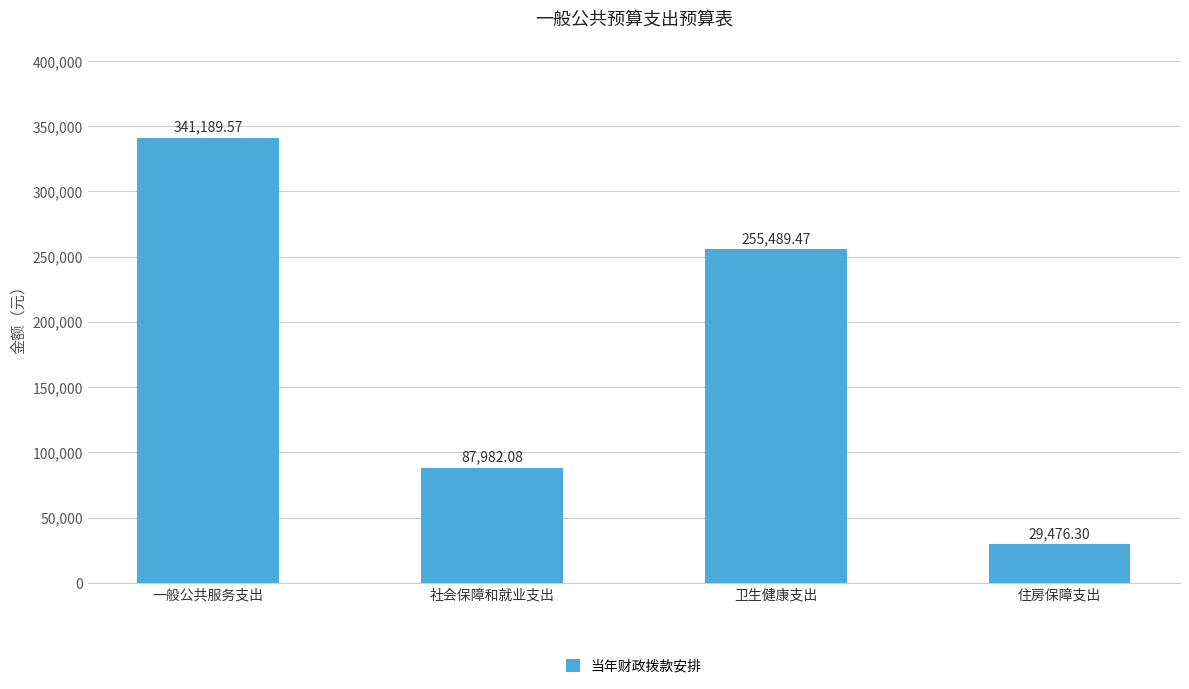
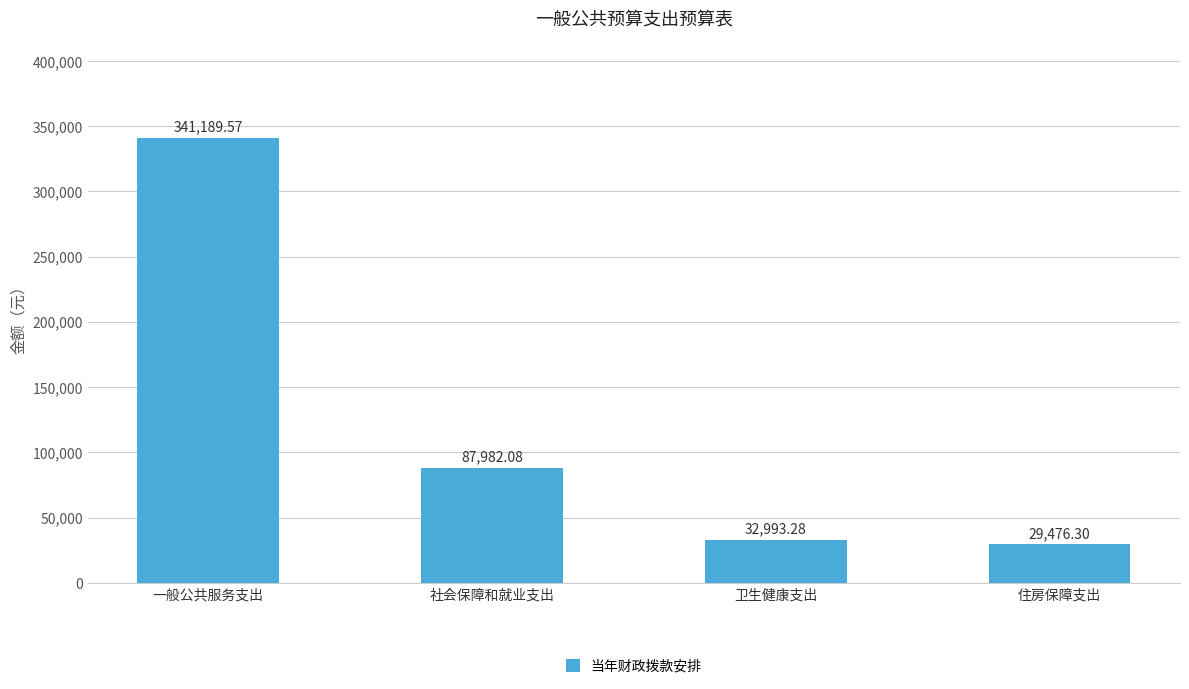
  {
    "一般公共服务支出": "341,189.57",
    "社会保障和就业支出": "87,982.08",
-   "卫生健康支出": "255,489.47",
+   "卫生健康支出": "32,993.28",
    "住房保障支出": "29,476.30"
  }
